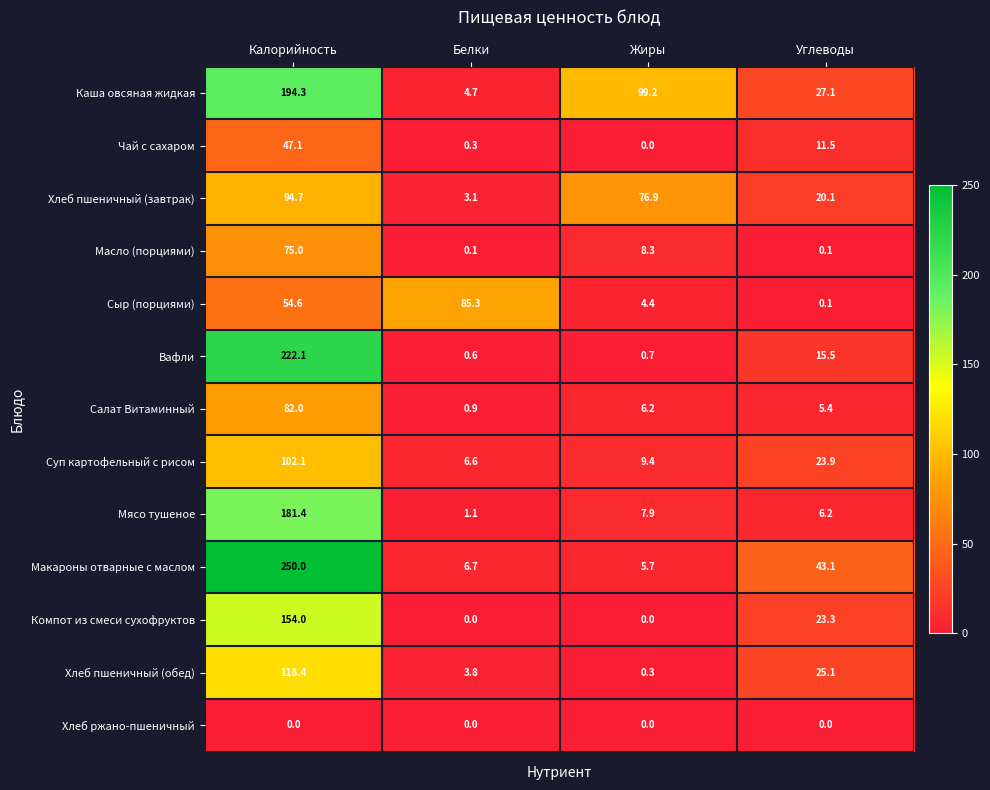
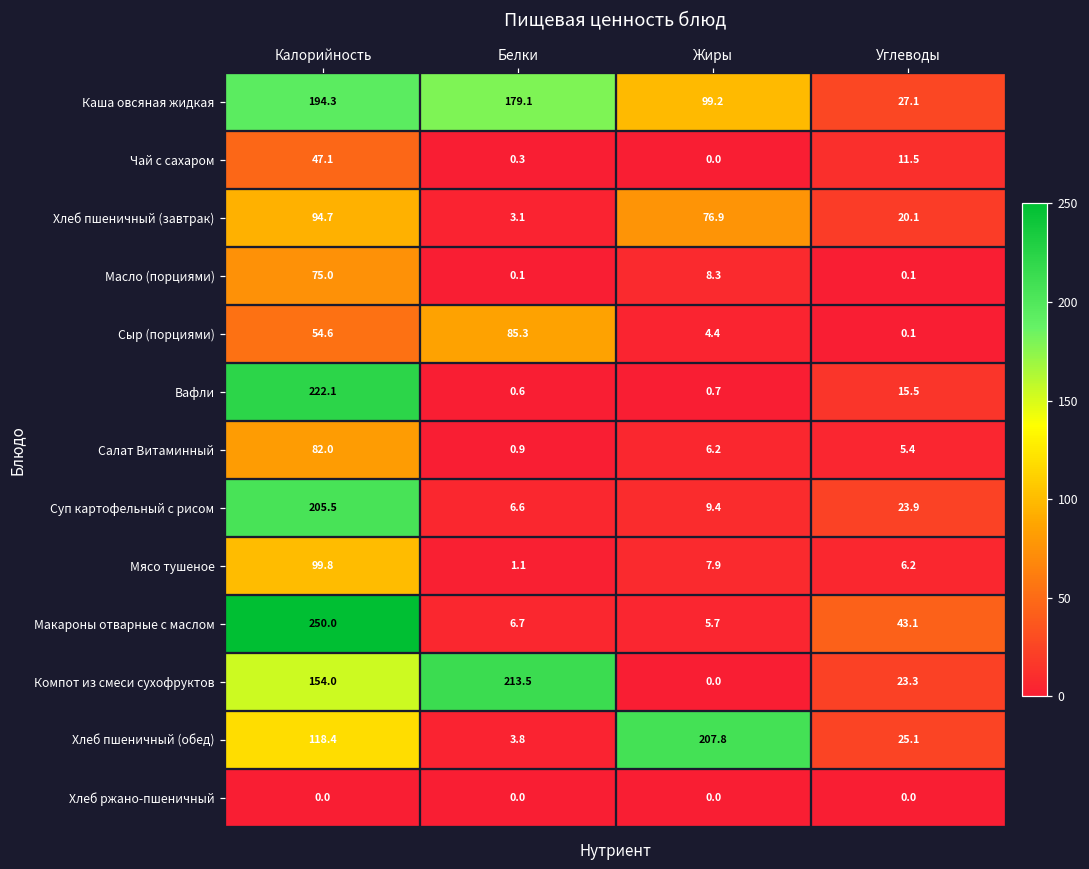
  {
    "Каша овсяная жидкая": {
      "Калорийность": 194.3,
-     "Белки": 4.7,
+     "Белки": 179.1,
      "Жиры": 99.2,
      "Углеводы": 27.1
    },
    "Чай с сахаром": {
      "Калорийность": 47.1,
      "Белки": 0.3,
      "Жиры": 0.0,
      "Углеводы": 11.5
    },
    "Хлеб пшеничный (завтрак)": {
      "Калорийность": 94.7,
      "Белки": 3.1,
      "Жиры": 76.9,
      "Углеводы": 20.1
    },
    "Масло (порциями)": {
      "Калорийность": 75.0,
      "Белки": 0.1,
      "Жиры": 8.3,
      "Углеводы": 0.1
    },
    "Сыр (порциями)": {
      "Калорийность": 54.6,
      "Белки": 85.3,
      "Жиры": 4.4,
      "Углеводы": 0.1
    },
    "Вафли": {
      "Калорийность": 222.1,
      "Белки": 0.6,
      "Жиры": 0.7,
      "Углеводы": 15.5
    },
    "Салат Витаминный": {
      "Калорийность": 82.0,
      "Белки": 0.9,
      "Жиры": 6.2,
      "Углеводы": 5.4
    },
    "Суп картофельный с рисом": {
-     "Калорийность": 102.1,
+     "Калорийность": 205.5,
      "Белки": 6.6,
      "Жиры": 9.4,
      "Углеводы": 23.9
    },
    "Мясо тушеное": {
-     "Калорийность": 181.4,
+     "Калорийность": 99.8,
      "Белки": 1.1,
      "Жиры": 7.9,
      "Углеводы": 6.2
    },
    "Макароны отварные с маслом": {
      "Калорийность": 250.0,
      "Белки": 6.7,
      "Жиры": 5.7,
      "Углеводы": 43.1
    },
    "Компот из смеси сухофруктов": {
      "Калорийность": 154.0,
-     "Белки": 0.0,
+     "Белки": 213.5,
      "Жиры": 0.0,
      "Углеводы": 23.3
    },
    "Хлеб пшеничный (обед)": {
      "Калорийность": 118.4,
      "Белки": 3.8,
-     "Жиры": 0.3,
+     "Жиры": 207.8,
      "Углеводы": 25.1
    },
    "Хлеб ржано-пшеничный": {
      "Калорийность": 0.0,
      "Белки": 0.0,
      "Жиры": 0.0,
      "Углеводы": 0.0
    }
  }
